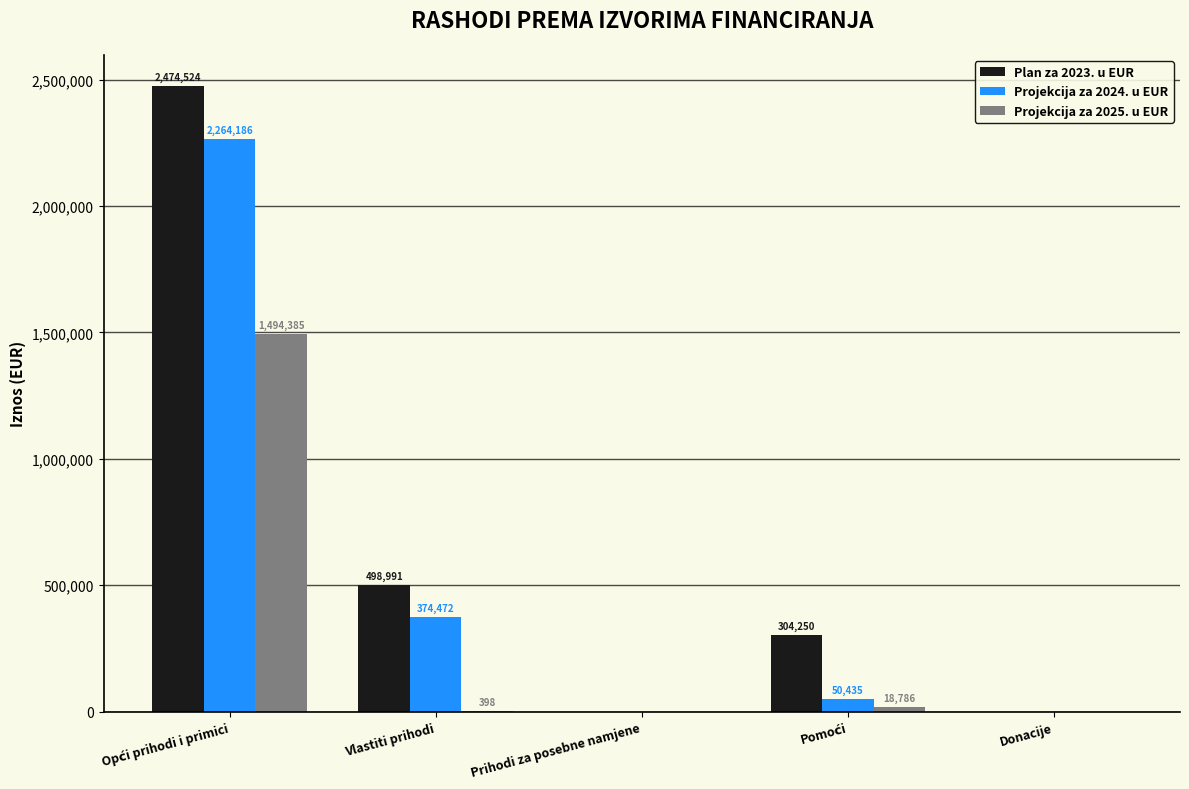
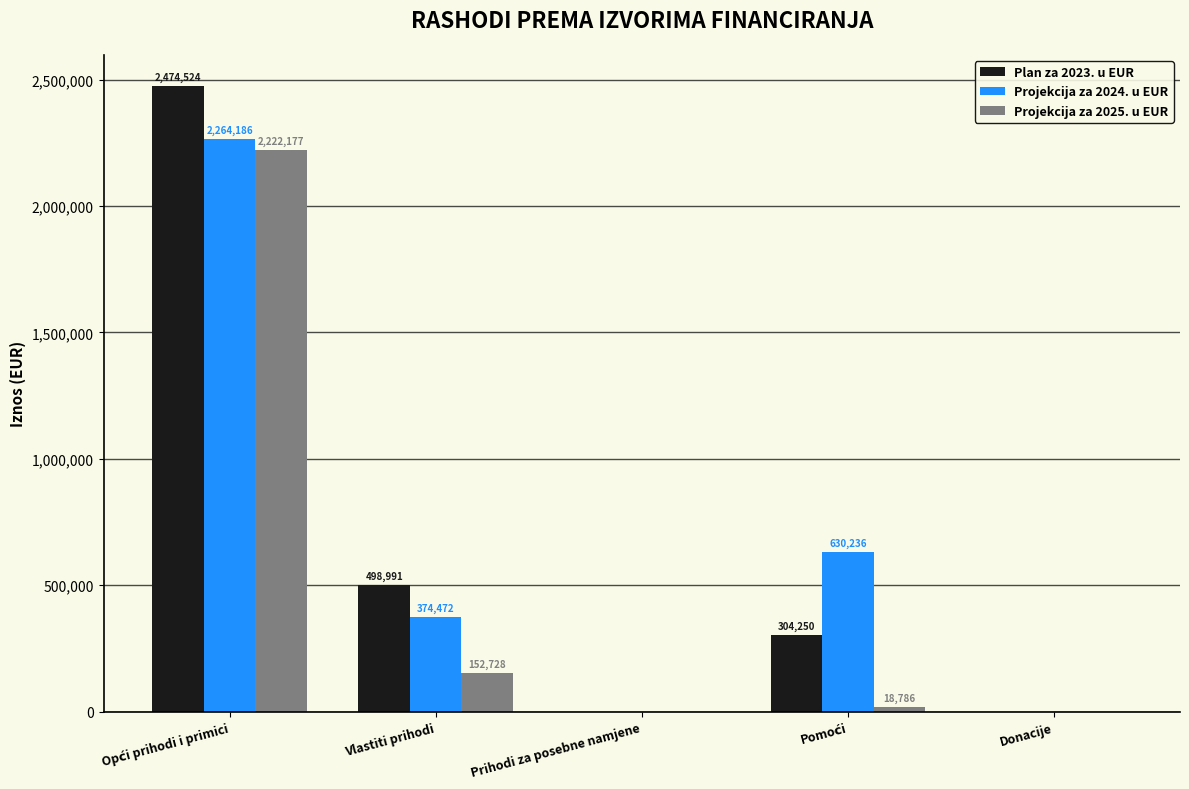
  {
    "Plan za 2023. u EUR": {
      "Opći prihodi i primici": "2,474,524",
      "Vlastiti prihodi": "498,991",
      "Pomoći": "304,250"
    },
    "Projekcija za 2024. u EUR": {
      "Opći prihodi i primici": "2,264,186",
      "Vlastiti prihodi": "374,472",
-     "Pomoći": "50,435"
+     "Pomoći": "630,236"
    },
    "Projekcija za 2025. u EUR": {
-     "Opći prihodi i primici": "1,494,385",
-     "Vlastiti prihodi": "398",
+     "Opći prihodi i primici": "2,222,177",
+     "Vlastiti prihodi": "152,728",
      "Pomoći": "18,786"
    }
  }
